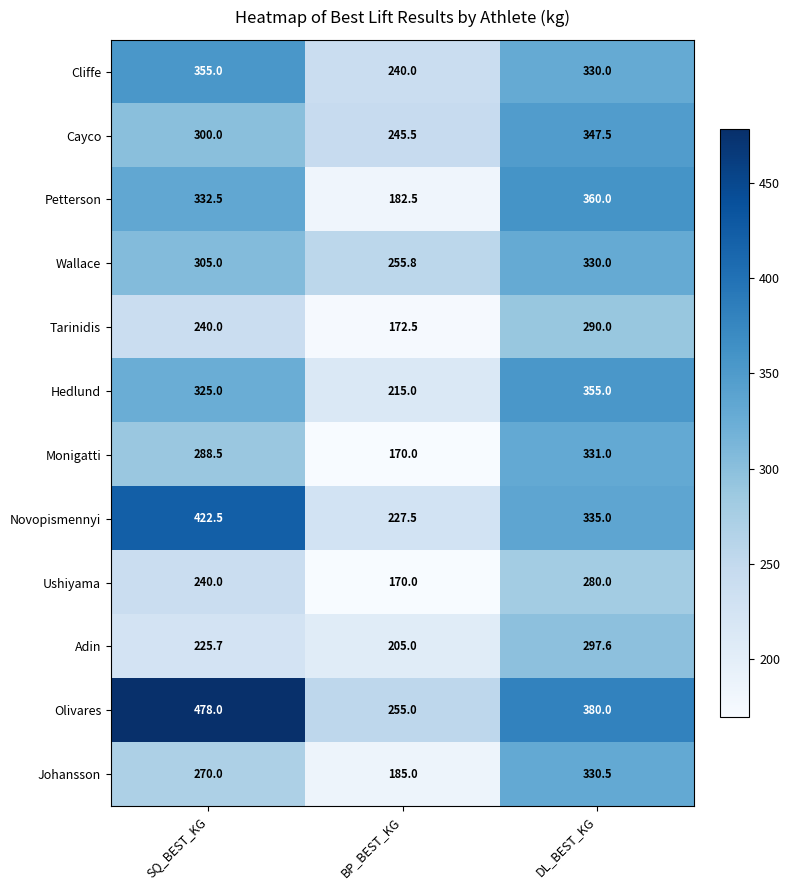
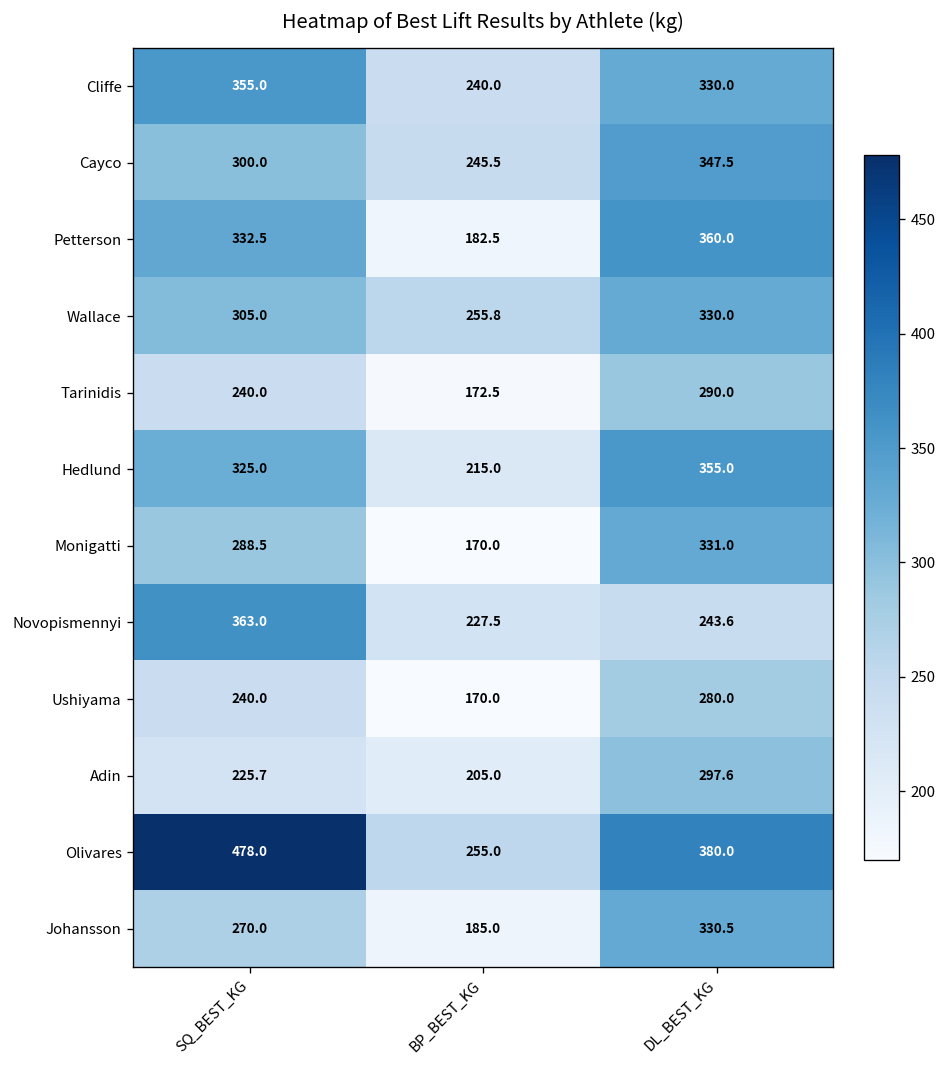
  {
    "Cliffe": {
      "SQ_BEST_KG": 355.0,
      "BP_BEST_KG": 240.0,
      "DL_BEST_KG": 330.0
    },
    "Cayco": {
      "SQ_BEST_KG": 300.0,
      "BP_BEST_KG": 245.5,
      "DL_BEST_KG": 347.5
    },
    "Petterson": {
      "SQ_BEST_KG": 332.5,
      "BP_BEST_KG": 182.5,
      "DL_BEST_KG": 360.0
    },
    "Wallace": {
      "SQ_BEST_KG": 305.0,
      "BP_BEST_KG": 255.8,
      "DL_BEST_KG": 330.0
    },
    "Tarinidis": {
      "SQ_BEST_KG": 240.0,
      "BP_BEST_KG": 172.5,
      "DL_BEST_KG": 290.0
    },
    "Hedlund": {
      "SQ_BEST_KG": 325.0,
      "BP_BEST_KG": 215.0,
      "DL_BEST_KG": 355.0
    },
    "Monigatti": {
      "SQ_BEST_KG": 288.5,
      "BP_BEST_KG": 170.0,
      "DL_BEST_KG": 331.0
    },
    "Novopismennyi": {
-     "SQ_BEST_KG": 422.5,
+     "SQ_BEST_KG": 363.0,
      "BP_BEST_KG": 227.5,
-     "DL_BEST_KG": 335.0
+     "DL_BEST_KG": 243.6
    },
    "Ushiyama": {
      "SQ_BEST_KG": 240.0,
      "BP_BEST_KG": 170.0,
      "DL_BEST_KG": 280.0
    },
    "Adin": {
      "SQ_BEST_KG": 225.7,
      "BP_BEST_KG": 205.0,
      "DL_BEST_KG": 297.6
    },
    "Olivares": {
      "SQ_BEST_KG": 478.0,
      "BP_BEST_KG": 255.0,
      "DL_BEST_KG": 380.0
    },
    "Johansson": {
      "SQ_BEST_KG": 270.0,
      "BP_BEST_KG": 185.0,
      "DL_BEST_KG": 330.5
    }
  }
